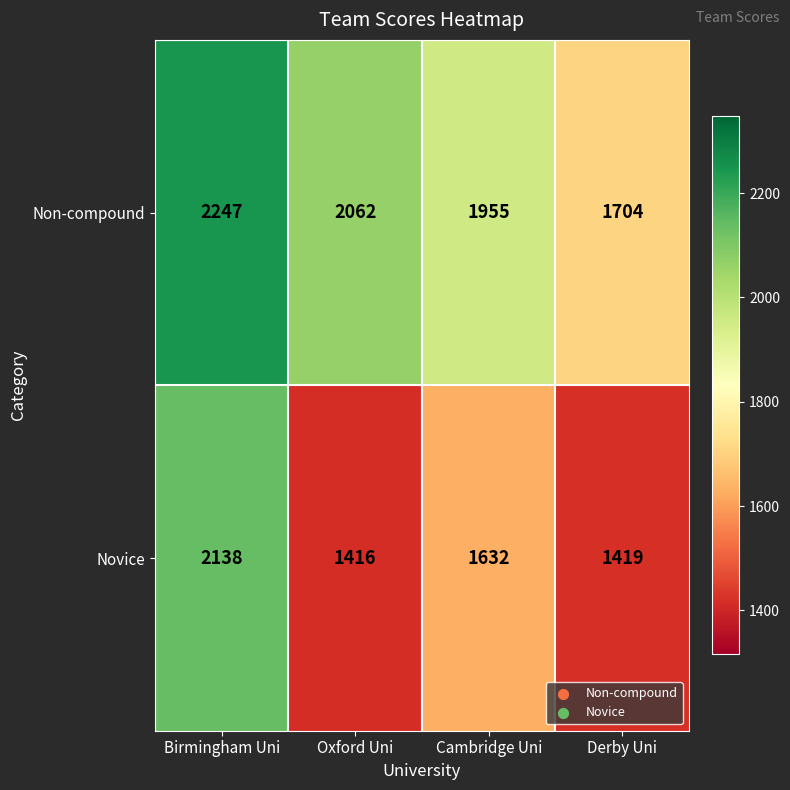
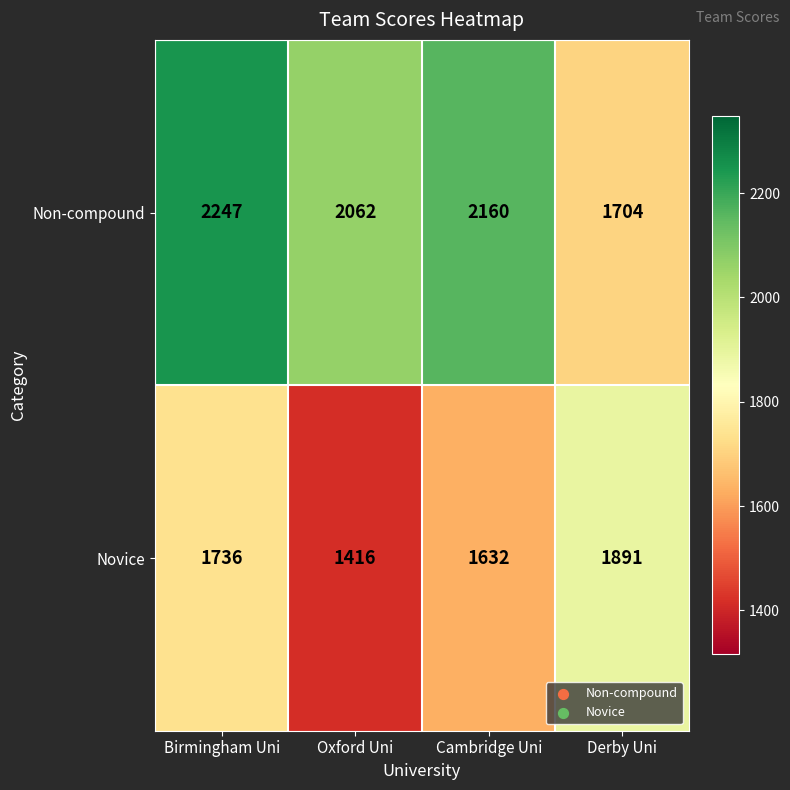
  {
    "Non-compound": {
      "Birmingham Uni": 2247,
      "Oxford Uni": 2062,
-     "Cambridge Uni": 1955,
+     "Cambridge Uni": 2160,
      "Derby Uni": 1704
    },
    "Novice": {
-     "Birmingham Uni": 2138,
+     "Birmingham Uni": 1736,
      "Oxford Uni": 1416,
      "Cambridge Uni": 1632,
-     "Derby Uni": 1419
+     "Derby Uni": 1891
    }
  }
